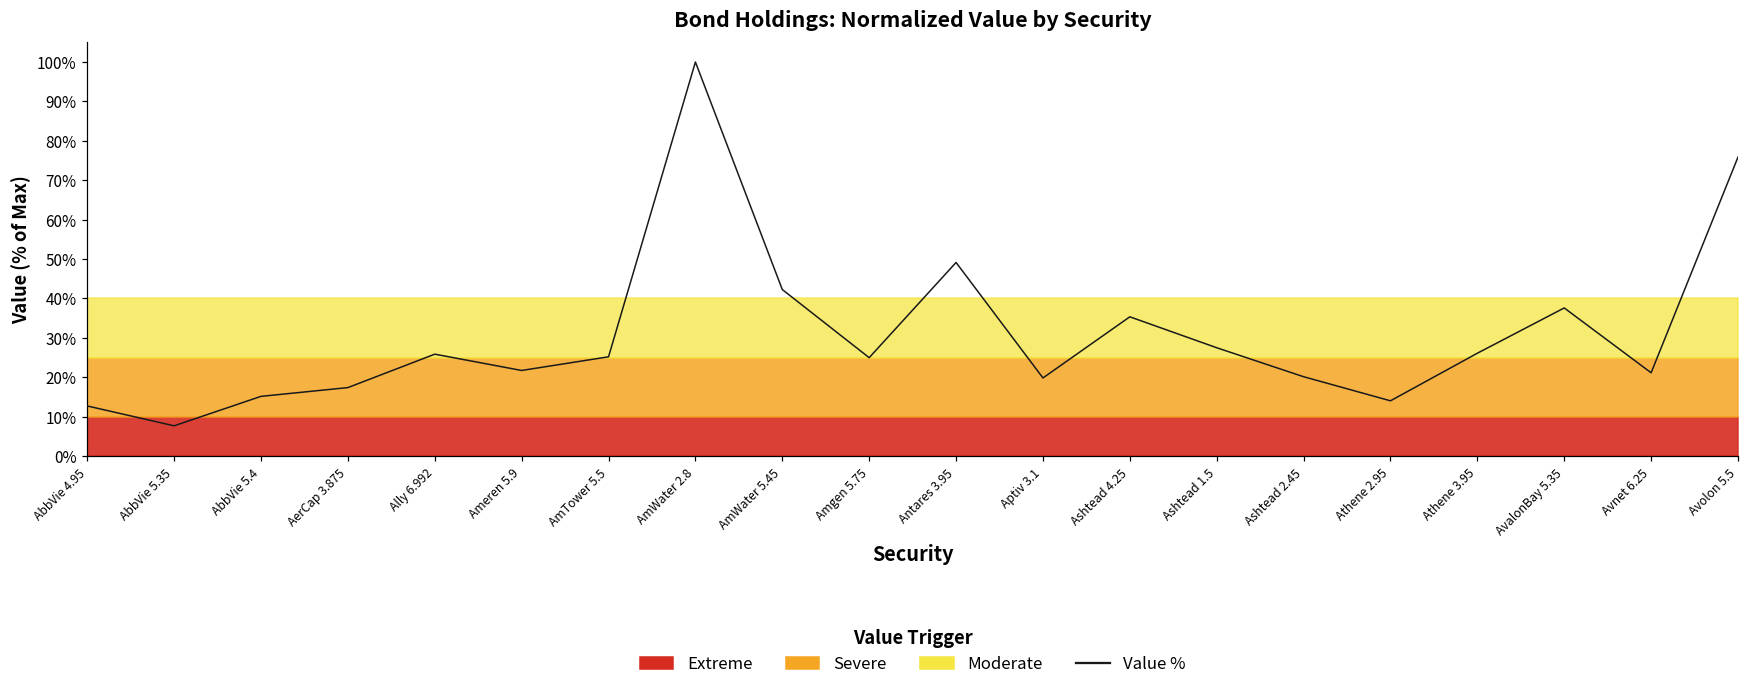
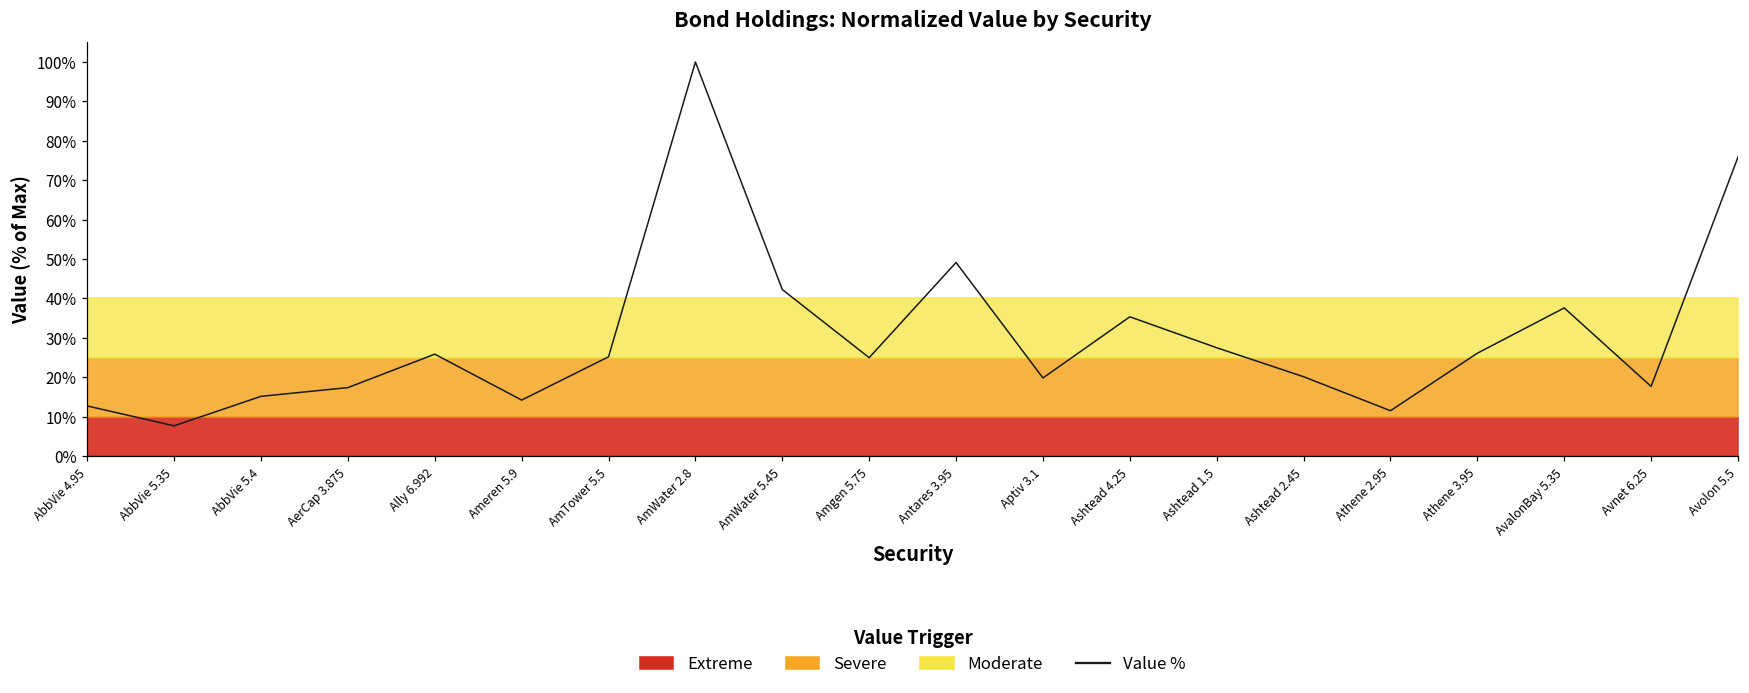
  {
    "Value %": {
      "AbbVie 4.95": "13%",
      "AbbVie 5.35": "8%",
      "AbbVie 5.4": "15%",
      "AerCap 3.875": "17%",
      "Ally 6.992": "26%",
-     "Ameren 5.9": "22%",
+     "Ameren 5.9": "14%",
      "AmWater 2.8": "100%",
      "AmWater 5.45": "42%",
      "Antares 3.95": "49%",
      "Aptiv 3.1": "20%",
      "Ashtead 4.25": "35%",
      "Ashtead 1.5": "27%",
      "Ashtead 2.45": "20%",
-     "Athene 2.95": "14%",
+     "Athene 2.95": "12%",
      "Athene 3.95": "26%",
      "AvalonBay 5.35": "38%",
-     "Avnet 6.25": "21%",
+     "Avnet 6.25": "18%",
      "Avolon 5.5": "76%"
    },
    "Extreme": {
      "AbbVie 5.35": "10%"
    }
  }
